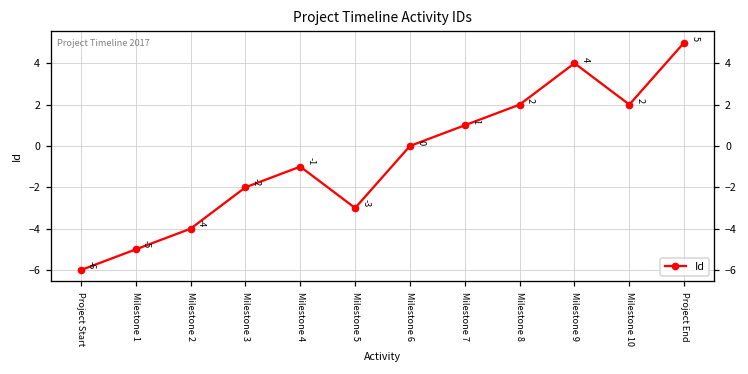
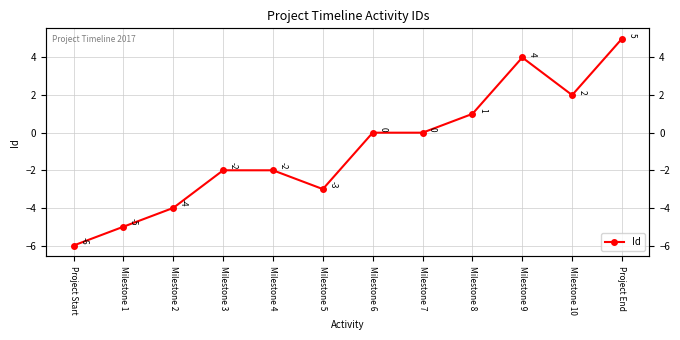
  {
    "Project Start": -6,
    "Milestone 1": -5,
    "Milestone 2": -4,
    "Milestone 3": -2,
-   "Milestone 4": -1,
+   "Milestone 4": -2,
    "Milestone 5": -3,
    "Milestone 6": 0,
-   "Milestone 7": 1,
-   "Milestone 8": 2,
+   "Milestone 7": 0,
+   "Milestone 8": 1,
    "Milestone 9": 4,
    "Milestone 10": 2,
    "Project End": 5
  }
